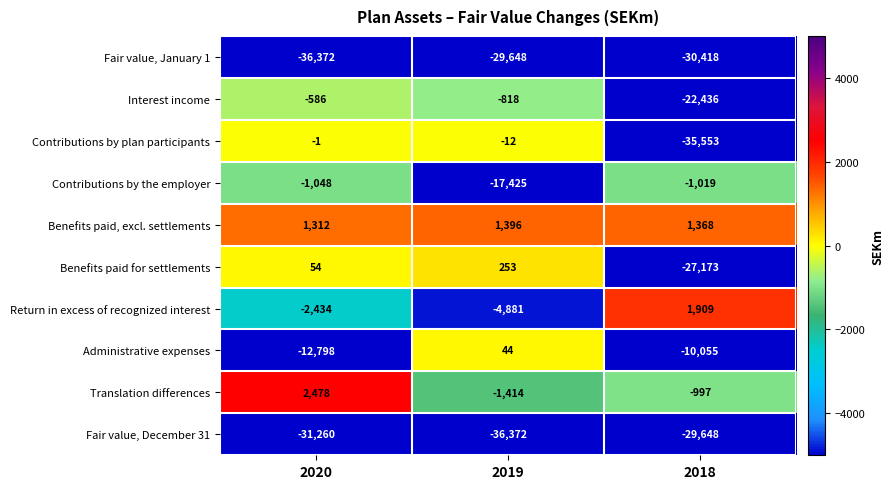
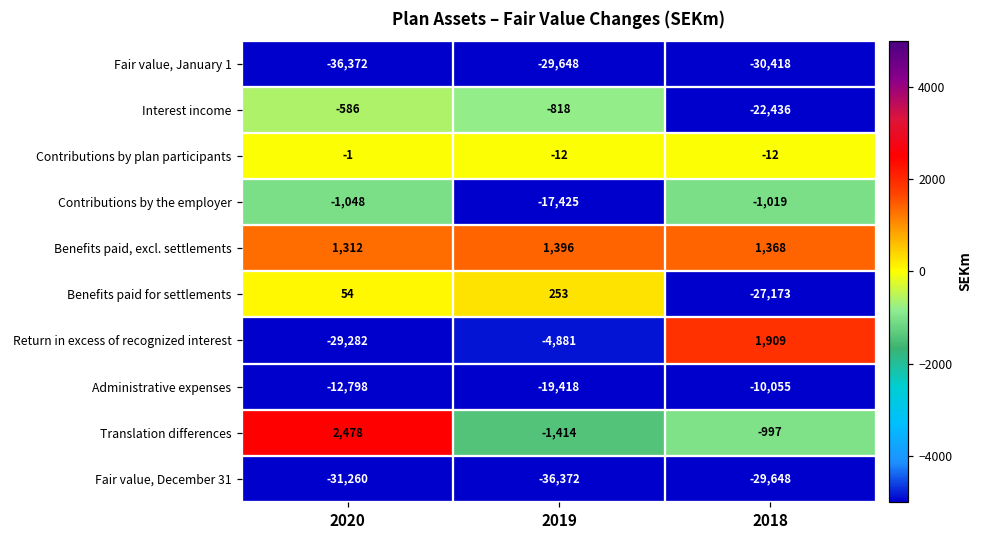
  {
    "Fair value, January 1": {
      "2020": "-36,372",
      "2019": "-29,648",
      "2018": "-30,418"
    },
    "Interest income": {
      "2020": "-586",
      "2019": "-818",
      "2018": "-22,436"
    },
    "Contributions by plan participants": {
      "2020": "-1",
      "2019": "-12",
-     "2018": "-35,553"
+     "2018": "-12"
    },
    "Contributions by the employer": {
      "2020": "-1,048",
      "2019": "-17,425",
      "2018": "-1,019"
    },
    "Benefits paid, excl. settlements": {
      "2020": "1,312",
      "2019": "1,396",
      "2018": "1,368"
    },
    "Benefits paid for settlements": {
      "2020": "54",
      "2019": "253",
      "2018": "-27,173"
    },
    "Return in excess of recognized interest": {
-     "2020": "-2,434",
+     "2020": "-29,282",
      "2019": "-4,881",
      "2018": "1,909"
    },
    "Administrative expenses": {
      "2020": "-12,798",
-     "2019": "44",
+     "2019": "-19,418",
      "2018": "-10,055"
    },
    "Translation differences": {
      "2020": "2,478",
      "2019": "-1,414",
      "2018": "-997"
    },
    "Fair value, December 31": {
      "2020": "-31,260",
      "2019": "-36,372",
      "2018": "-29,648"
    }
  }
